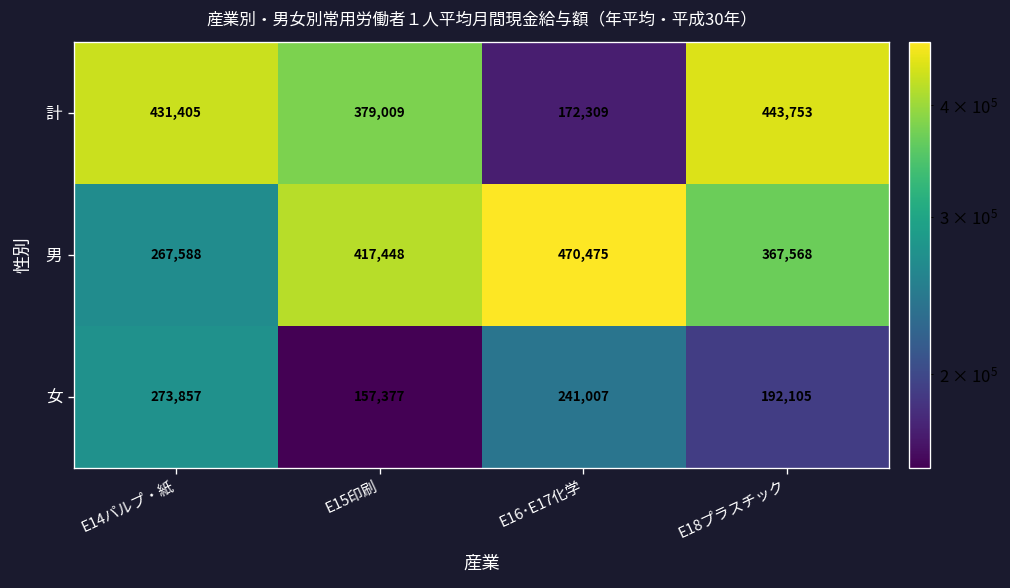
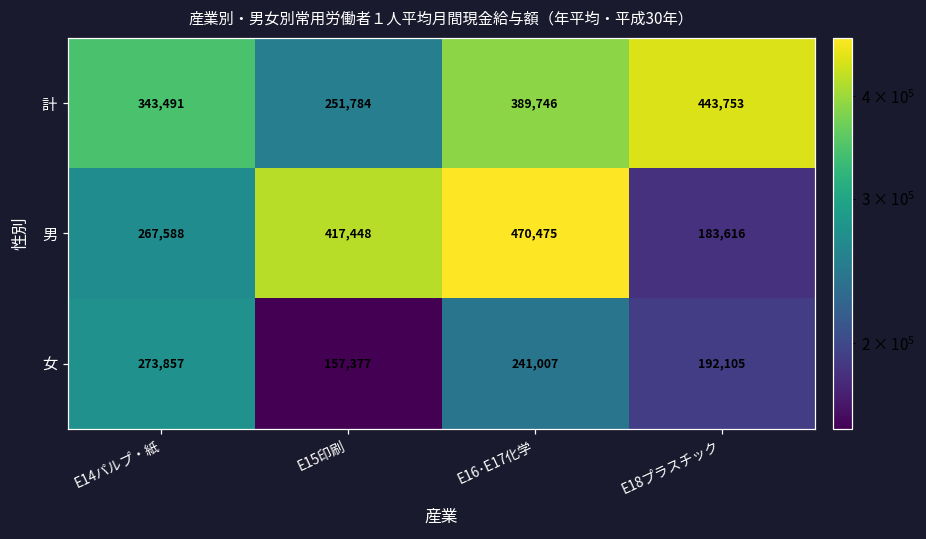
  {
    "計": {
-     "E14パルプ・紙": "431,405",
-     "E15印刷": "379,009",
-     "E16･E17化学": "172,309",
+     "E14パルプ・紙": "343,491",
+     "E15印刷": "251,784",
+     "E16･E17化学": "389,746",
      "E18プラスチック": "443,753"
    },
    "男": {
      "E14パルプ・紙": "267,588",
      "E15印刷": "417,448",
      "E16･E17化学": "470,475",
-     "E18プラスチック": "367,568"
+     "E18プラスチック": "183,616"
    },
    "女": {
      "E14パルプ・紙": "273,857",
      "E15印刷": "157,377",
      "E16･E17化学": "241,007",
      "E18プラスチック": "192,105"
    }
  }
